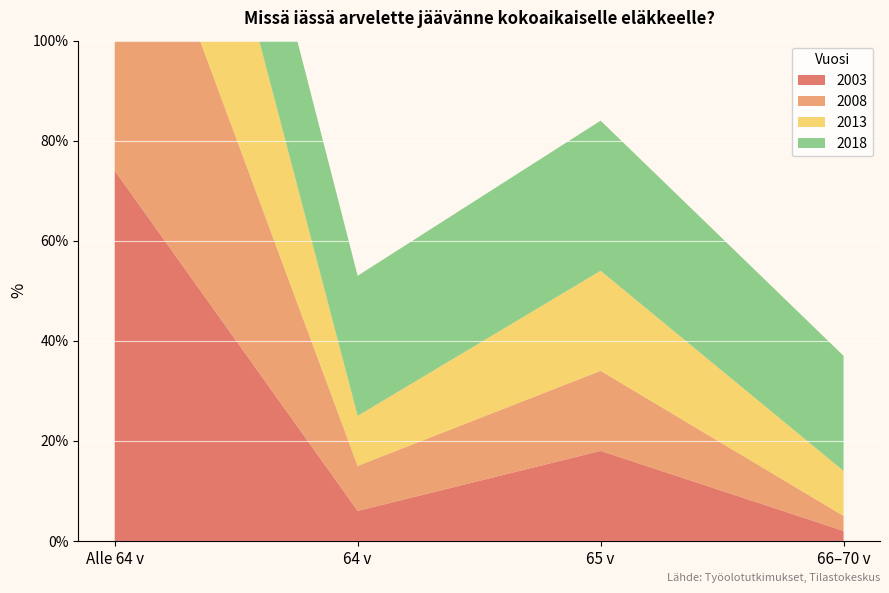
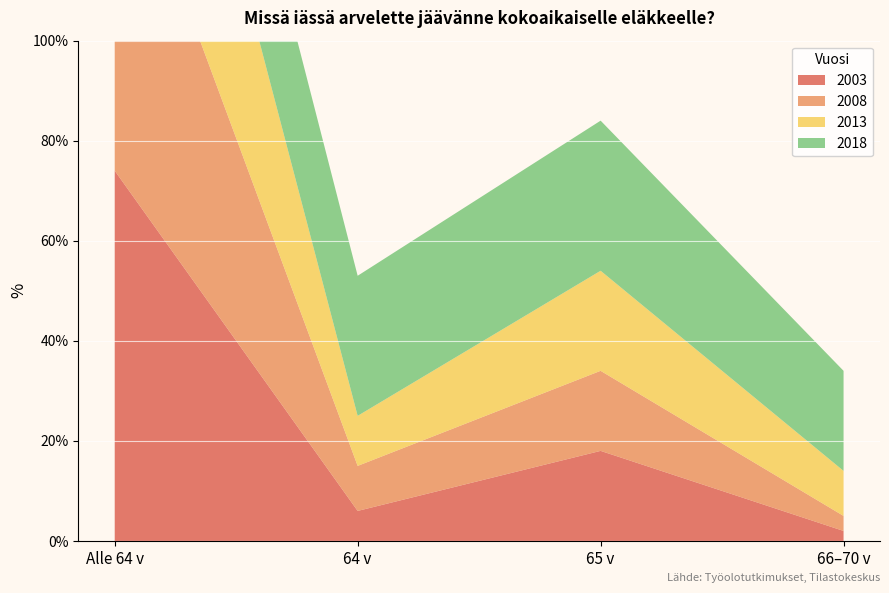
  {
    "2013": {
      "64 v": "10%",
      "65 v": "20%",
      "66–70 v": "9%"
    },
    "2018": {
      "64 v": "28%",
      "65 v": "30%",
-     "66–70 v": "23%"
+     "66–70 v": "20%"
    }
  }
